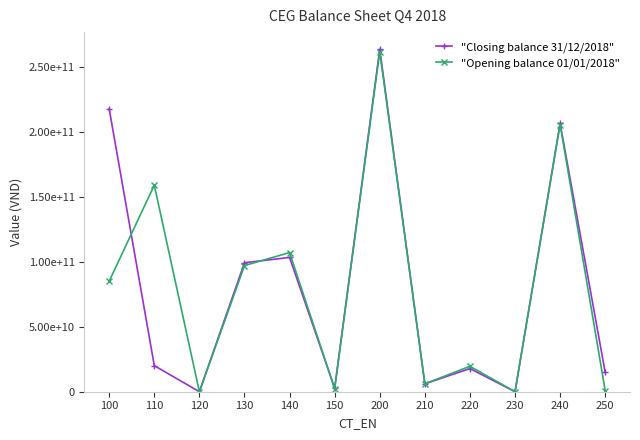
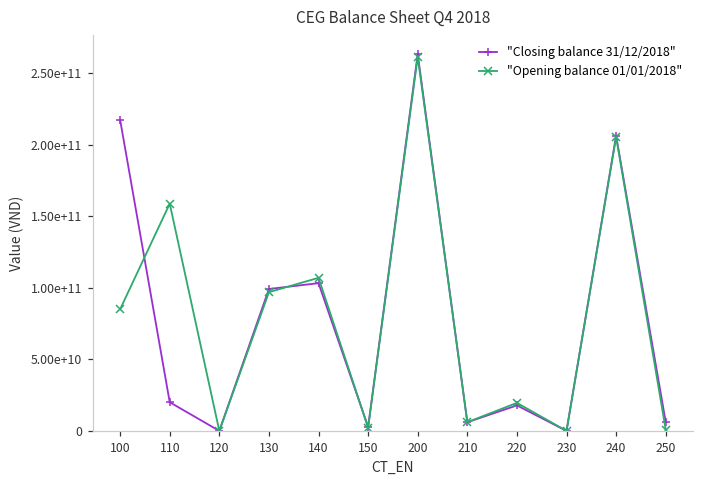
  {
    "\"Closing balance 31/12/2018\"": {
      "100": 217000000000,
      "110": 20000000000,
      "130": 99000000000,
      "140": 103000000000,
-     "250": 15000000000
+     "250": 6000000000
    },
    "\"Opening balance 01/01/2018\"": {
      "100": 85000000000,
      "110": 159000000000,
      "130": 97000000000,
      "140": 107000000000,
      "250": 1000000000
    }
  }
